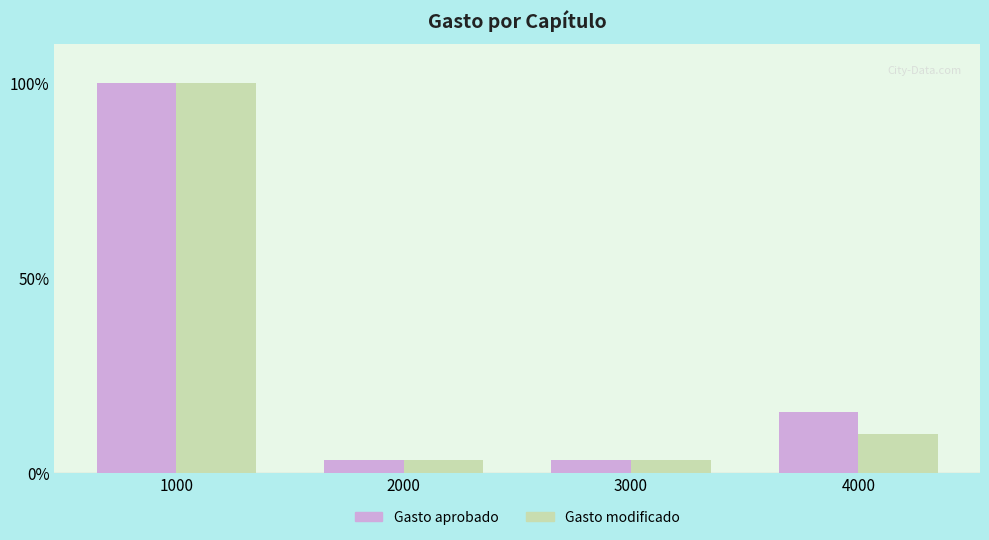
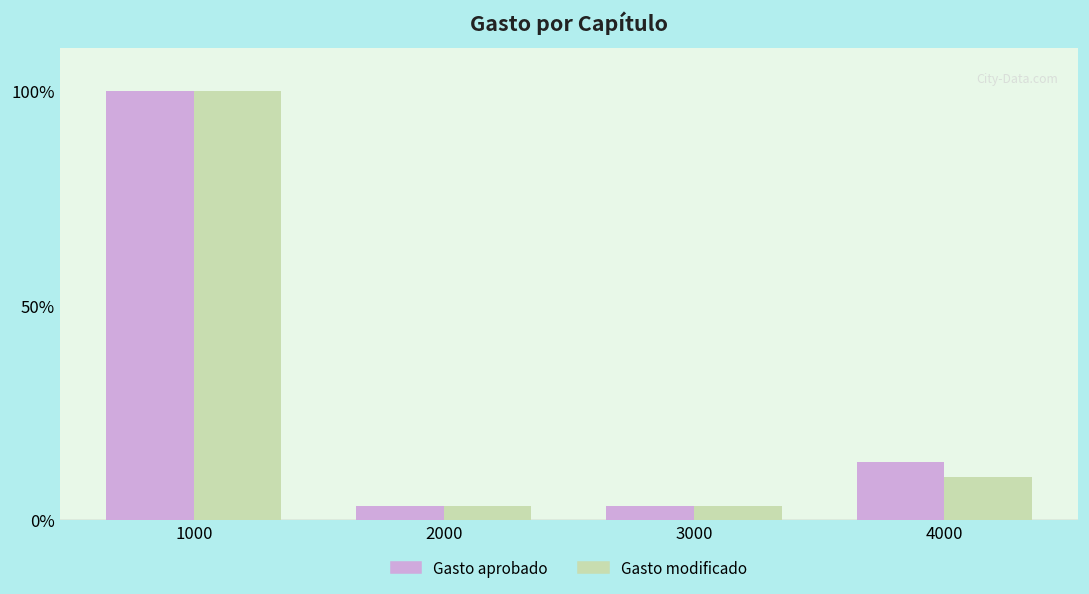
  {
    "Gasto aprobado": {
      "1000": "100%",
      "2000": "3%",
      "3000": "3%",
-     "4000": "16%"
+     "4000": "14%"
    },
    "Gasto modificado": {
      "1000": "100%",
      "2000": "3%",
      "3000": "3%",
      "4000": "10%"
    }
  }
